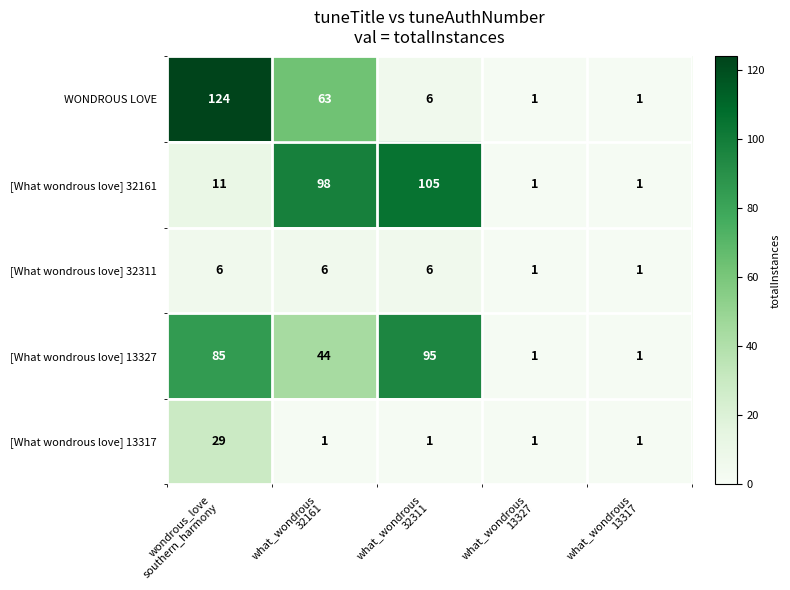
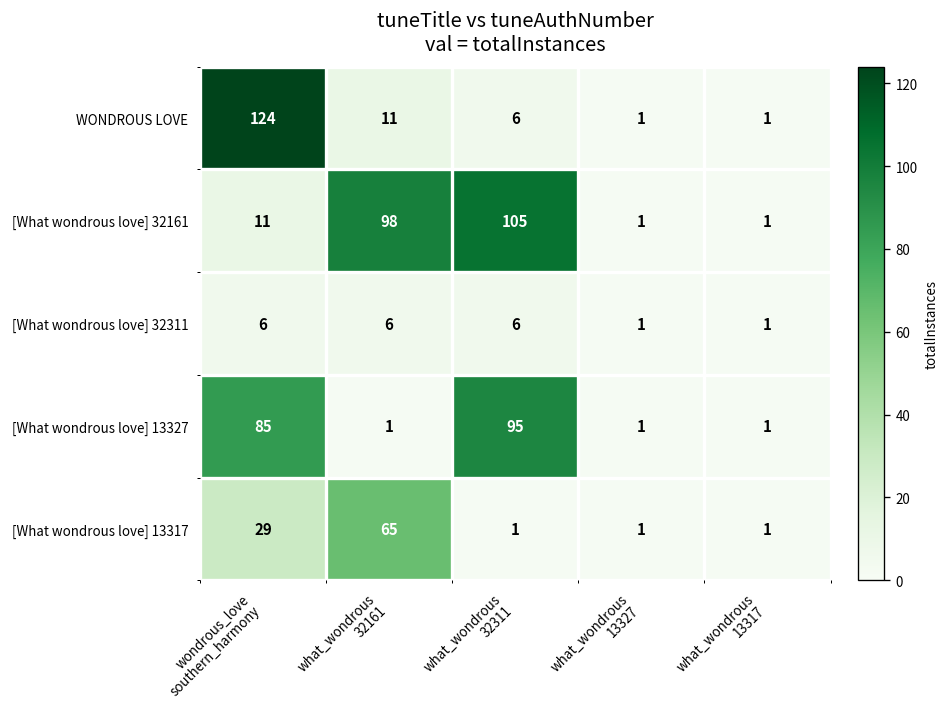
  {
    "WONDROUS LOVE": {
      "wondrous_love southern_harmony": 124,
-     "what_wondrous 32161": 63,
+     "what_wondrous 32161": 11,
      "what_wondrous 32311": 6,
      "what_wondrous 13327": 1,
      "what_wondrous 13317": 1
    },
    "[What wondrous love] 32161": {
      "wondrous_love southern_harmony": 11,
      "what_wondrous 32161": 98,
      "what_wondrous 32311": 105,
      "what_wondrous 13327": 1,
      "what_wondrous 13317": 1
    },
    "[What wondrous love] 32311": {
      "wondrous_love southern_harmony": 6,
      "what_wondrous 32161": 6,
      "what_wondrous 32311": 6,
      "what_wondrous 13327": 1,
      "what_wondrous 13317": 1
    },
    "[What wondrous love] 13327": {
      "wondrous_love southern_harmony": 85,
-     "what_wondrous 32161": 44,
+     "what_wondrous 32161": 1,
      "what_wondrous 32311": 95,
      "what_wondrous 13327": 1,
      "what_wondrous 13317": 1
    },
    "[What wondrous love] 13317": {
      "wondrous_love southern_harmony": 29,
-     "what_wondrous 32161": 1,
+     "what_wondrous 32161": 65,
      "what_wondrous 32311": 1,
      "what_wondrous 13327": 1,
      "what_wondrous 13317": 1
    }
  }
